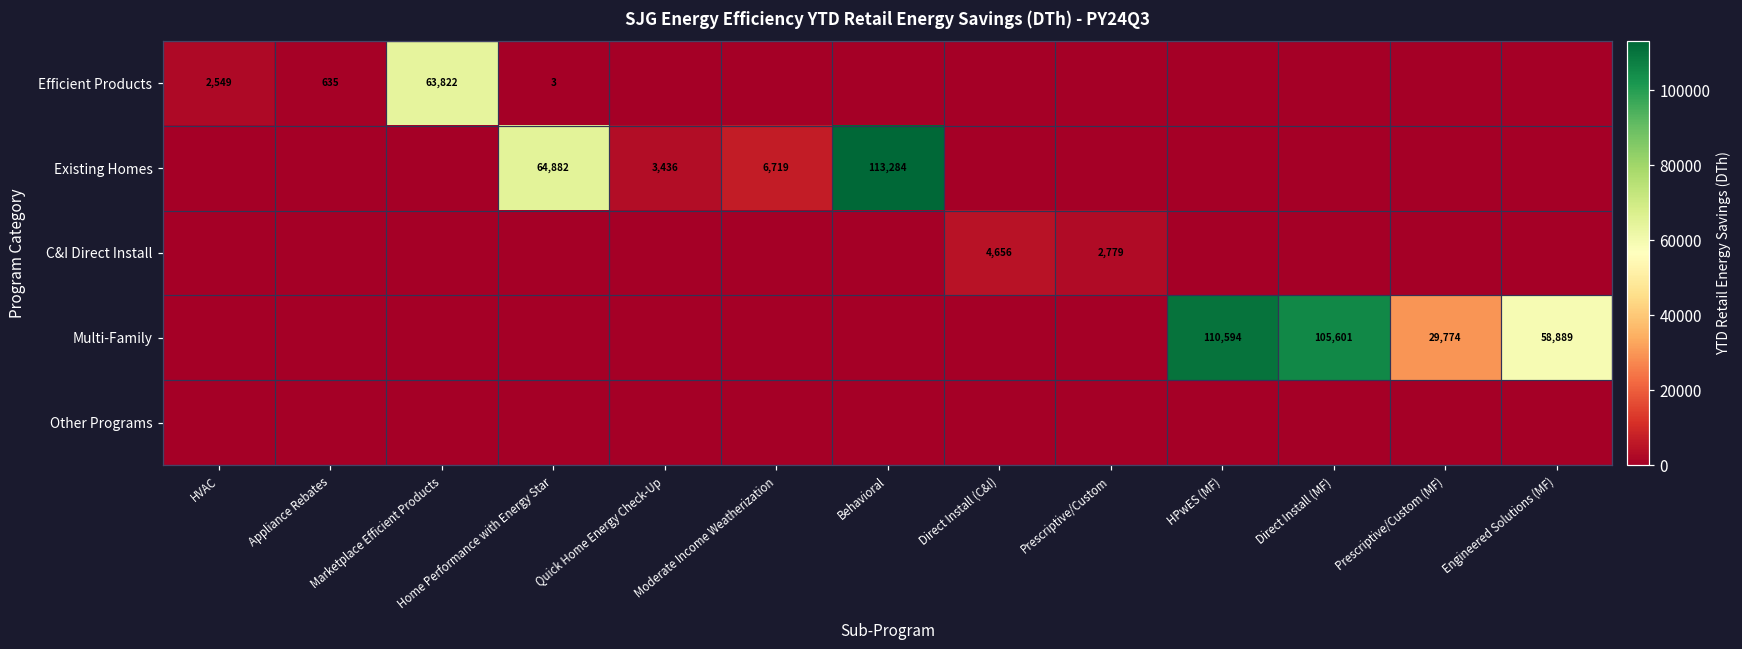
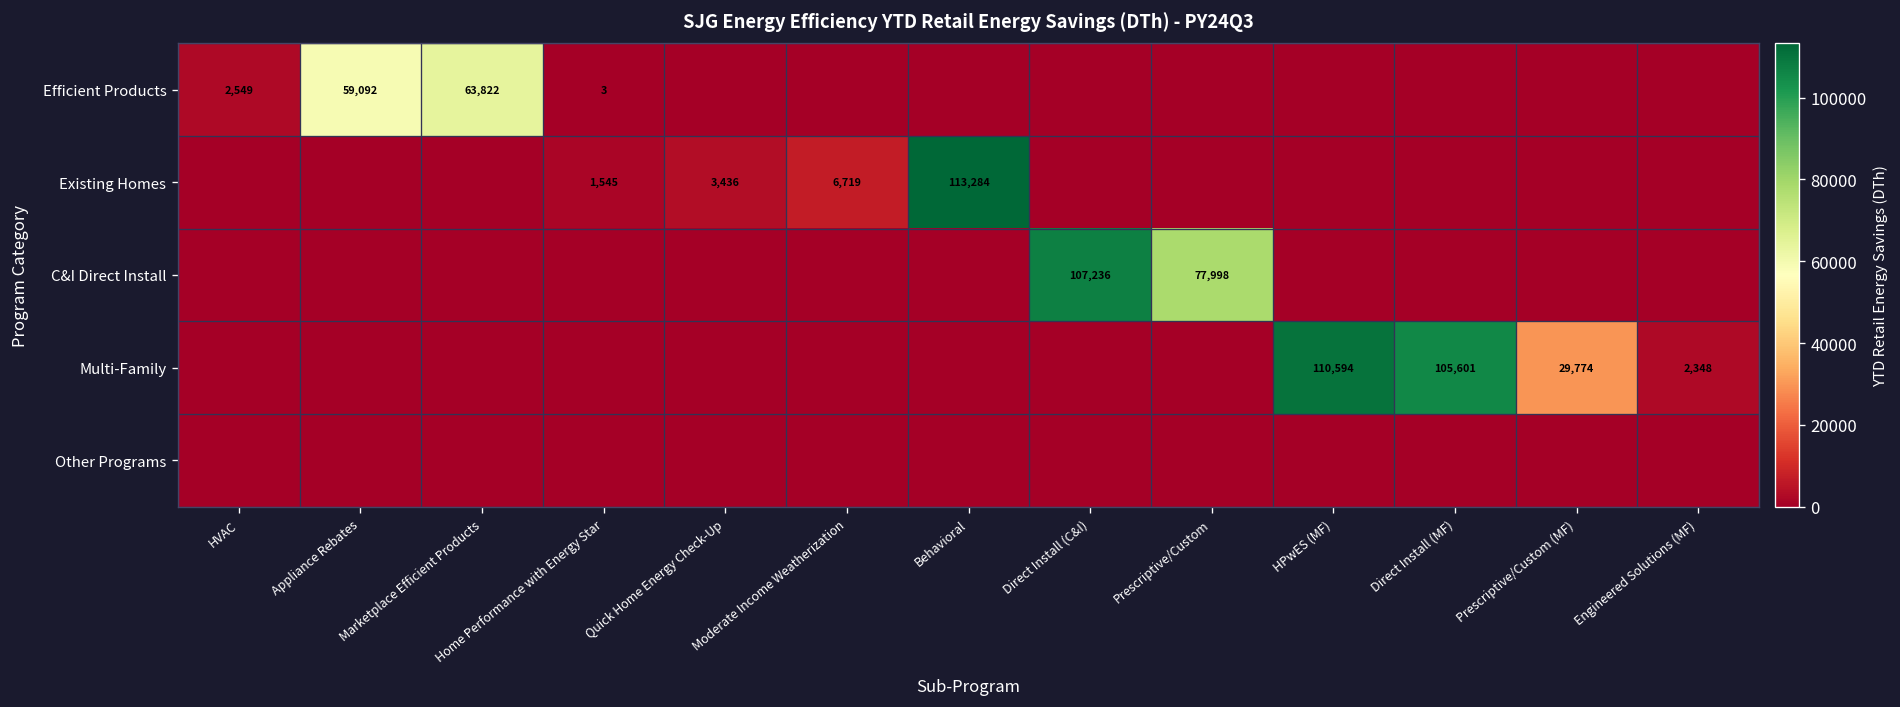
  {
    "Efficient Products": {
      "HVAC": "2,549",
-     "Appliance Rebates": "635",
+     "Appliance Rebates": "59,092",
      "Marketplace Efficient Products": "63,822",
      "Home Performance with Energy Star": "3"
    },
    "Existing Homes": {
-     "Home Performance with Energy Star": "64,882",
+     "Home Performance with Energy Star": "1,545",
      "Quick Home Energy Check-Up": "3,436",
      "Moderate Income Weatherization": "6,719",
      "Behavioral": "113,284"
    },
    "C&I Direct Install": {
-     "Direct Install (C&I)": "4,656",
-     "Prescriptive/Custom": "2,779"
+     "Direct Install (C&I)": "107,236",
+     "Prescriptive/Custom": "77,998"
    },
    "Multi-Family": {
      "HPwES (MF)": "110,594",
      "Direct Install (MF)": "105,601",
      "Prescriptive/Custom (MF)": "29,774",
-     "Engineered Solutions (MF)": "58,889"
+     "Engineered Solutions (MF)": "2,348"
    }
  }
